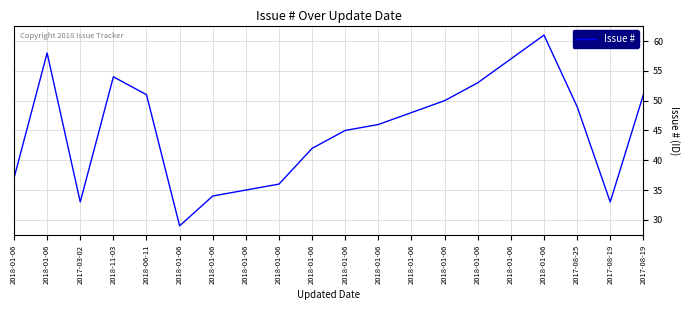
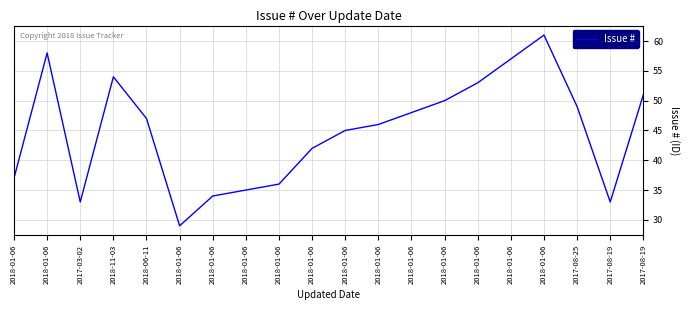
  {
    "2017-03-02": 33,
    "2018-11-03": 54,
-   "2018-06-11": 51,
+   "2018-06-11": 47,
    "2017-08-25": 49
  }
